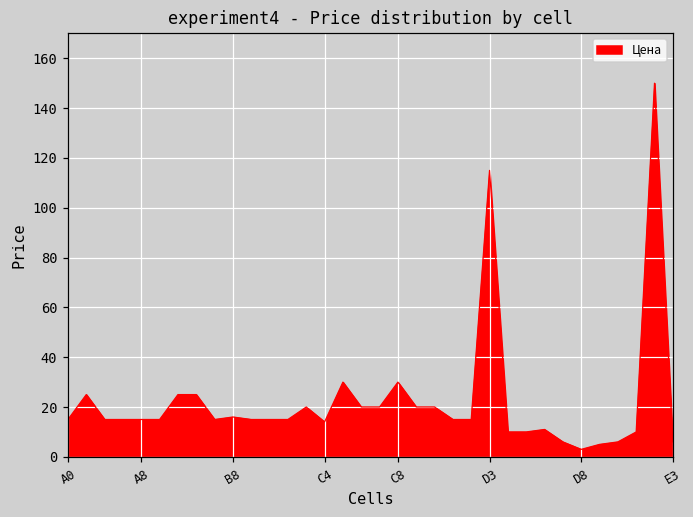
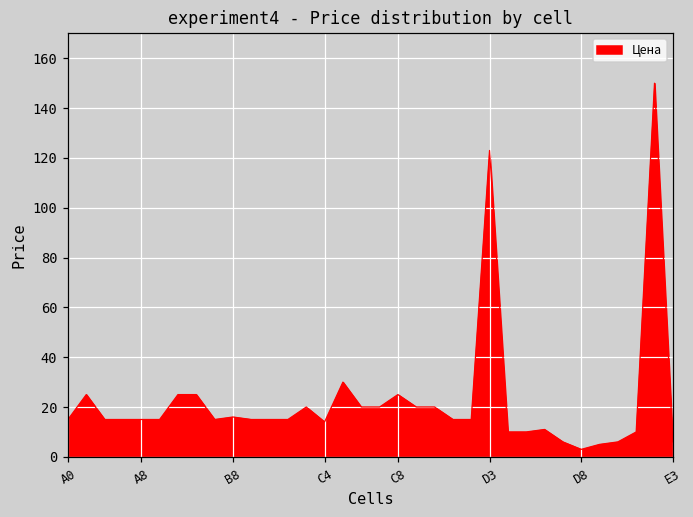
  {
    "A0": 15,
    "A8": 15,
    "B8": 16,
    "C4": 14,
-   "C8": 30,
-   "D3": 115,
+   "C8": 25,
+   "D3": 123,
    "D8": 3,
    "E3": 6
  }
